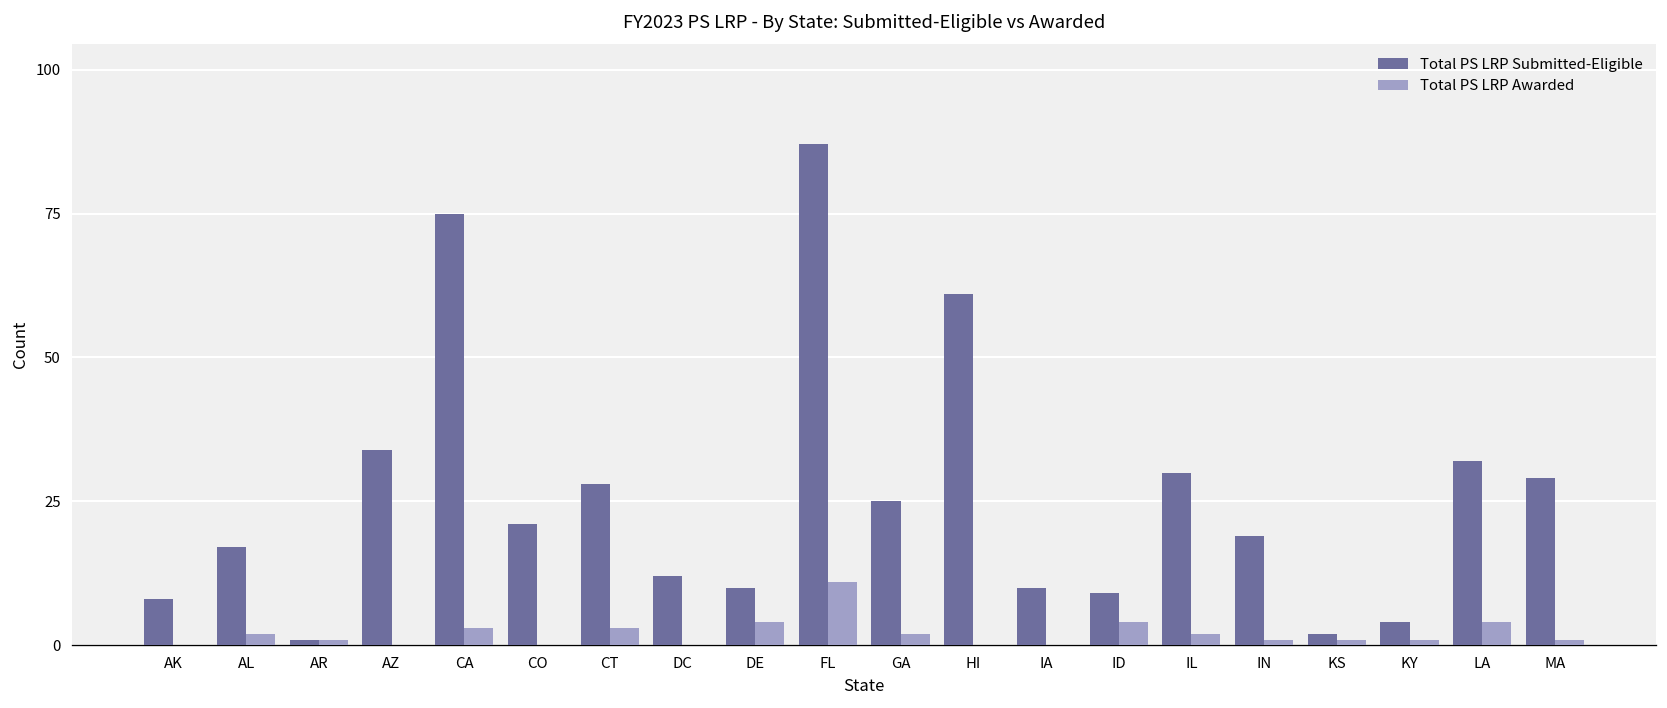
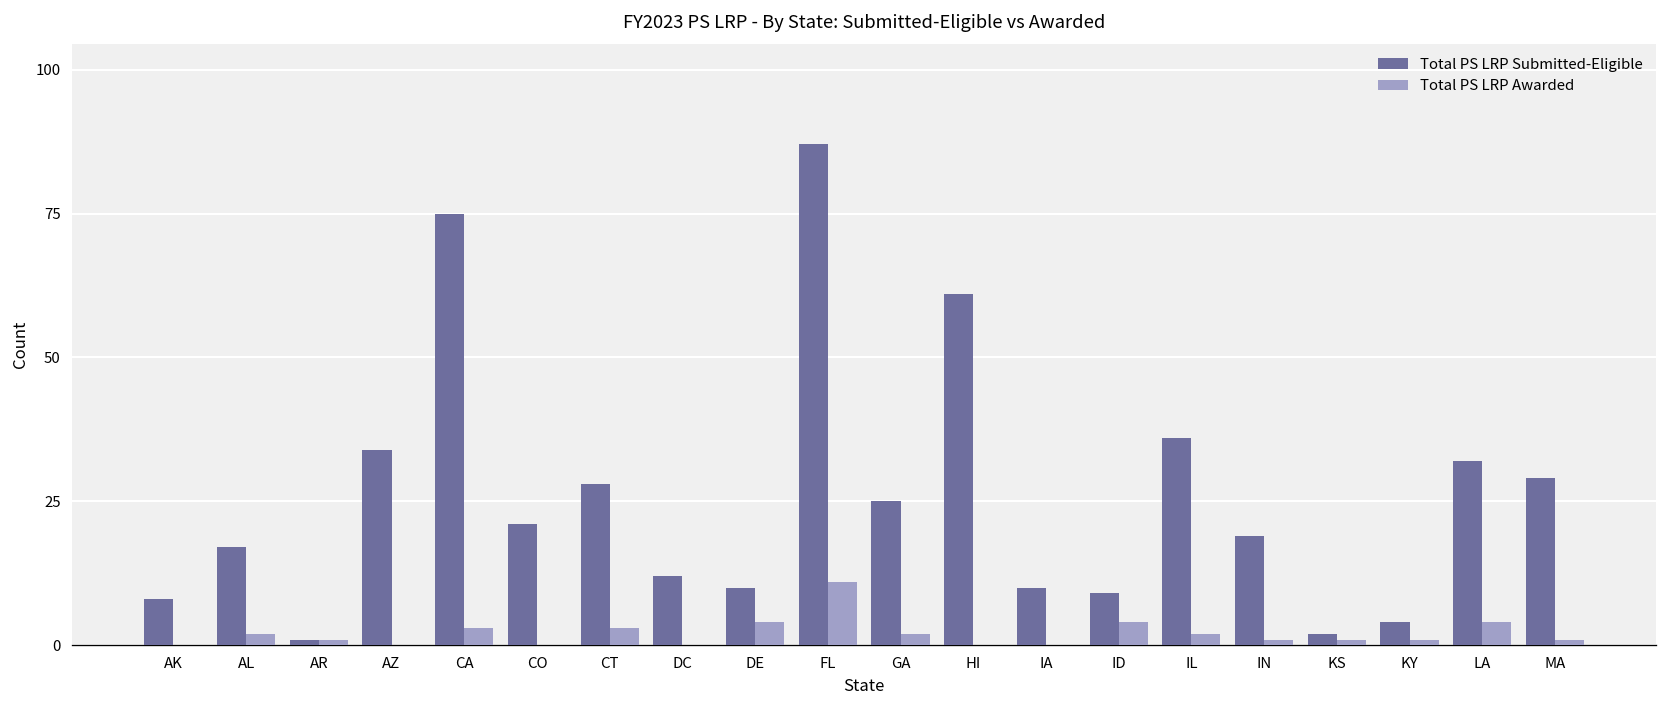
  {
    "Total PS LRP Submitted-Eligible": {
      "AK": 8,
      "AL": 17,
      "AR": 1,
      "AZ": 34,
      "CA": 75,
      "CO": 21,
      "CT": 28,
      "DC": 12,
      "DE": 10,
      "FL": 87,
      "GA": 25,
      "HI": 61,
      "IA": 10,
      "ID": 9,
-     "IL": 30,
+     "IL": 36,
      "IN": 19,
      "KS": 2,
      "KY": 4,
      "LA": 32,
      "MA": 29
    },
    "Total PS LRP Awarded": {
      "AK": 0,
      "AL": 2,
      "AR": 1,
      "AZ": 0,
      "CA": 3,
      "CO": 0,
      "CT": 3,
      "DC": 0,
      "DE": 4,
      "FL": 11,
      "GA": 2,
      "HI": 0,
      "IA": 0,
      "ID": 4,
      "IL": 2,
      "IN": 1,
      "KS": 1,
      "KY": 1,
      "LA": 4,
      "MA": 1
    }
  }
